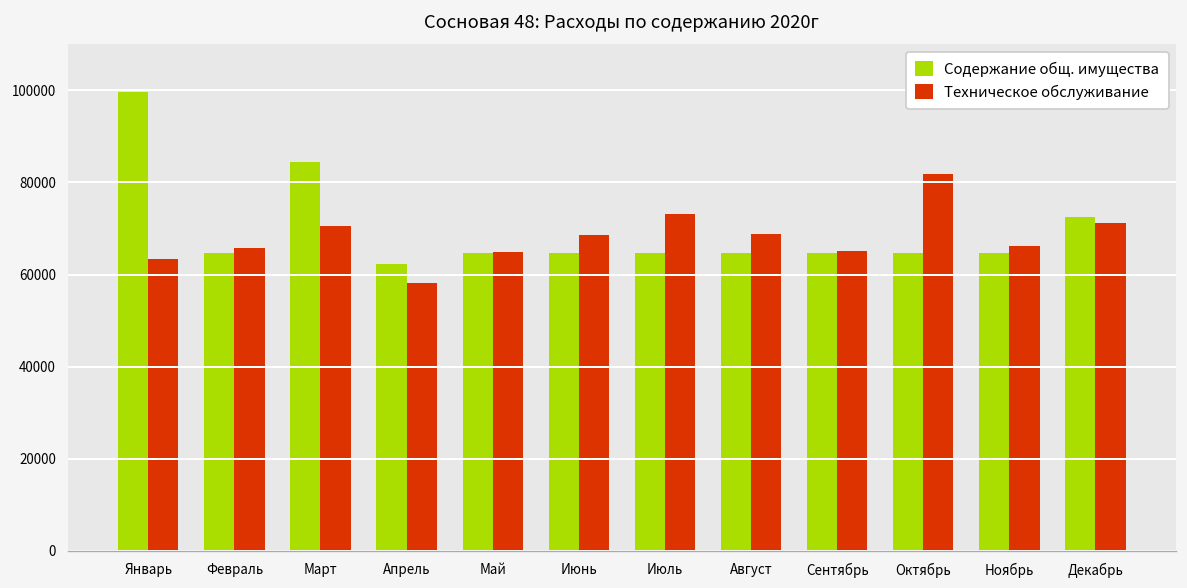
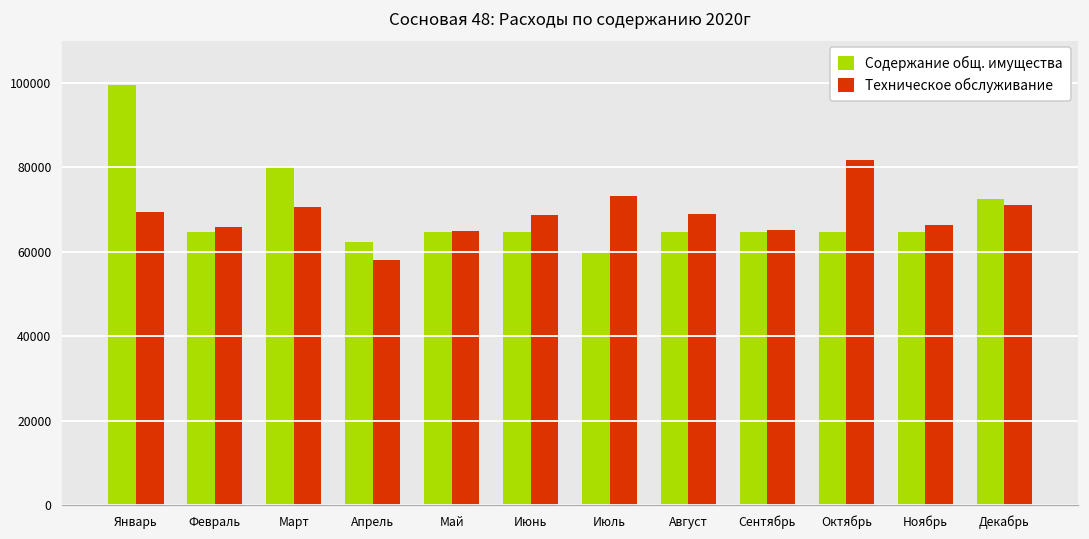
  {
    "Содержание общ. имущества": {
      "Январь": 100000,
      "Февраль": 65000,
-     "Март": 84000,
+     "Март": 80000,
      "Апрель": 62000,
      "Май": 65000,
      "Июнь": 65000,
-     "Июль": 65000,
+     "Июль": 60000,
      "Август": 65000,
      "Сентябрь": 65000,
      "Октябрь": 65000,
      "Ноябрь": 65000,
      "Декабрь": 73000
    },
    "Техническое обслуживание": {
-     "Январь": 63000,
+     "Январь": 69000,
      "Февраль": 66000,
      "Март": 71000,
      "Апрель": 58000,
      "Май": 65000,
      "Июнь": 69000,
      "Июль": 73000,
      "Август": 69000,
      "Сентябрь": 65000,
      "Октябрь": 82000,
      "Ноябрь": 66000,
      "Декабрь": 71000
    }
  }
